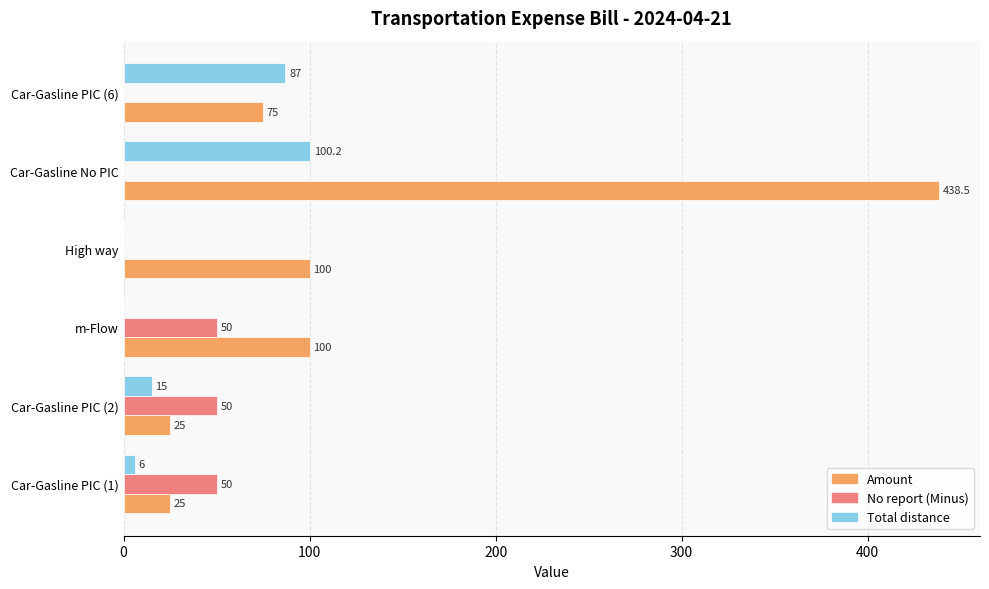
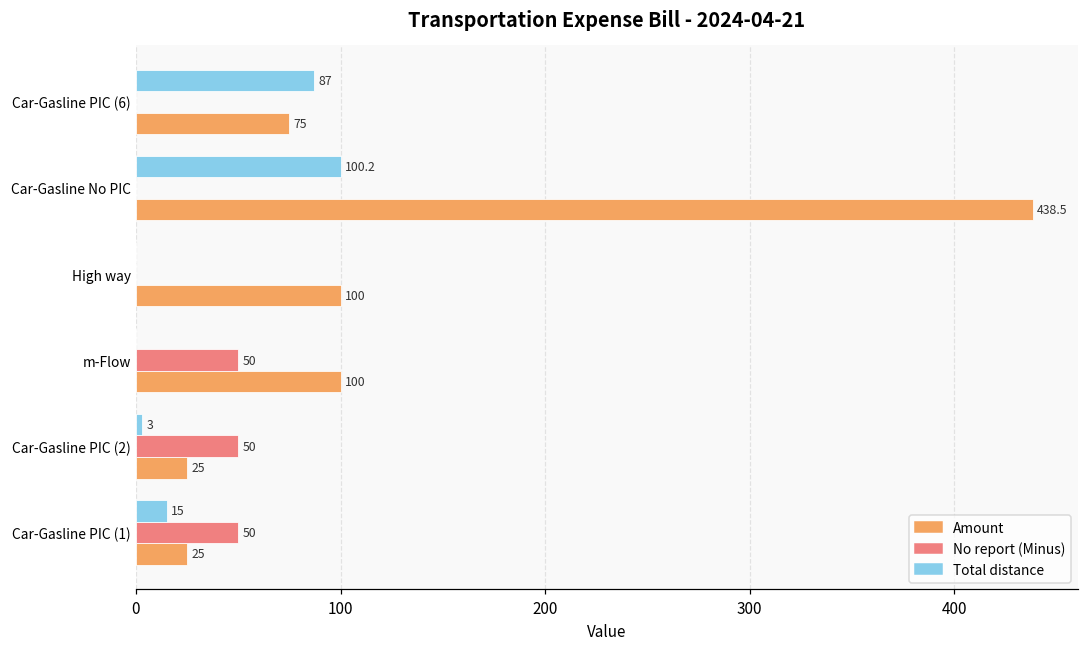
  {
    "Total distance": {
      "Car-Gasline PIC (6)": 87,
      "Car-Gasline No PIC": 100.2,
-     "Car-Gasline PIC (2)": 15,
-     "Car-Gasline PIC (1)": 6
+     "Car-Gasline PIC (2)": 3,
+     "Car-Gasline PIC (1)": 15
    }
  }
